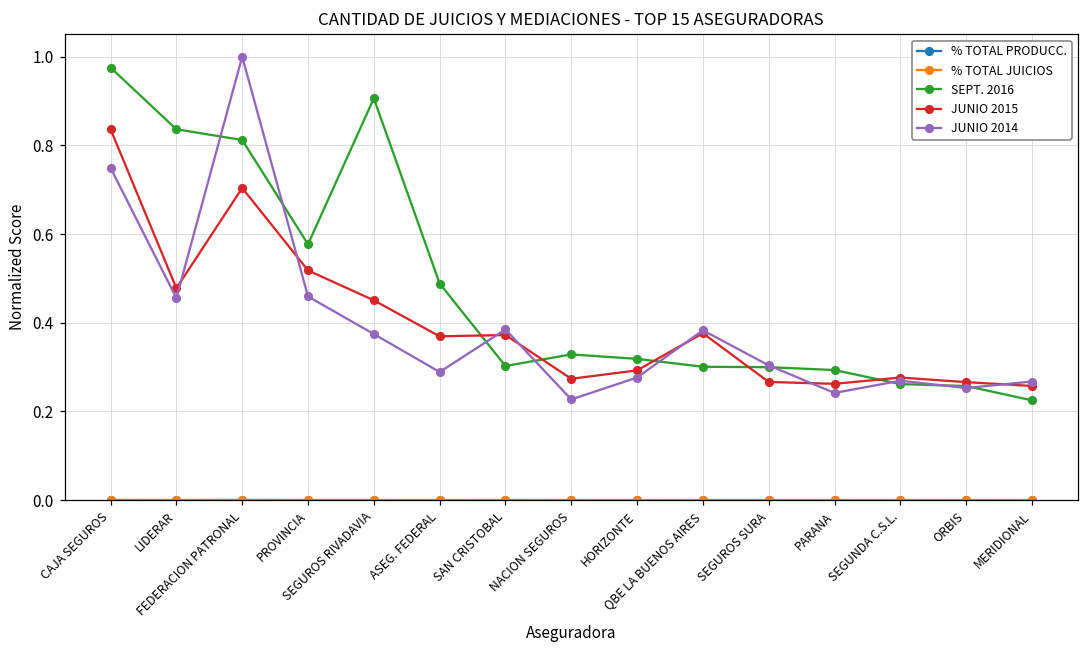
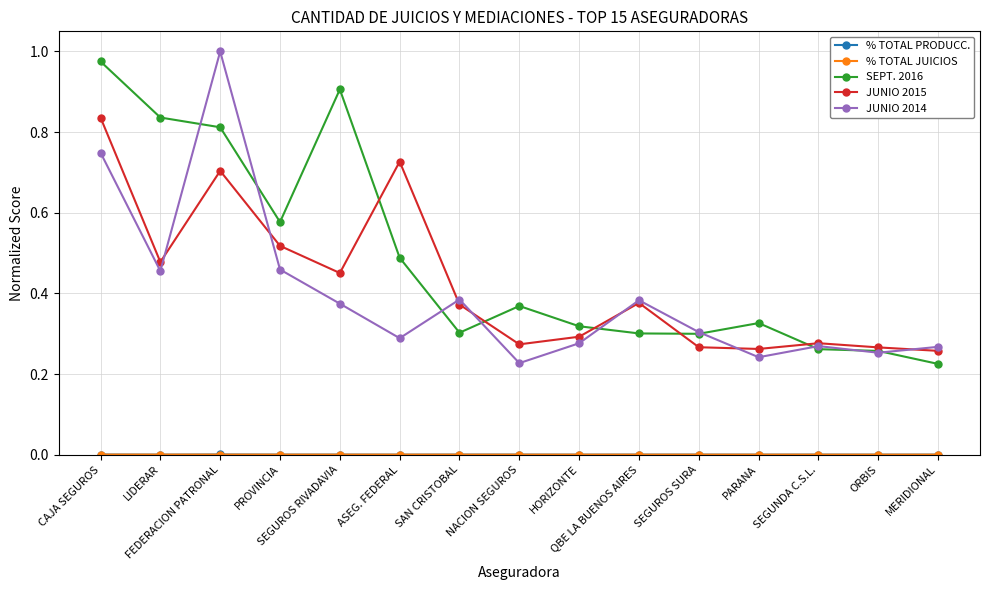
  {
    "SEPT. 2016": {
      "CAJA SEGUROS": 0.98,
      "LIDERAR": 0.84,
      "FEDERACION PATRONAL": 0.81,
      "PROVINCIA": 0.58,
      "SEGUROS RIVADAVIA": 0.91,
      "ASEG. FEDERAL": 0.49,
      "SAN CRISTOBAL": 0.30,
-     "NACION SEGUROS": 0.33,
+     "NACION SEGUROS": 0.37,
      "HORIZONTE": 0.32,
      "QBE LA BUENOS AIRES": 0.30,
-     "PARANA": 0.29,
+     "PARANA": 0.33,
      "SEGUNDA C.S.L.": 0.26,
      "MERIDIONAL": 0.23
    },
    "JUNIO 2015": {
      "CAJA SEGUROS": 0.84,
      "LIDERAR": 0.48,
      "FEDERACION PATRONAL": 0.70,
      "PROVINCIA": 0.52,
      "SEGUROS RIVADAVIA": 0.45,
-     "ASEG. FEDERAL": 0.37,
+     "ASEG. FEDERAL": 0.73,
      "SAN CRISTOBAL": 0.37,
      "NACION SEGUROS": 0.27,
      "HORIZONTE": 0.29,
      "QBE LA BUENOS AIRES": 0.38,
      "SEGUROS SURA": 0.27,
      "PARANA": 0.26,
      "SEGUNDA C.S.L.": 0.28,
      "ORBIS": 0.27,
      "MERIDIONAL": 0.26
    },
    "JUNIO 2014": {
      "CAJA SEGUROS": 0.75,
      "LIDERAR": 0.46,
      "FEDERACION PATRONAL": 1.00,
      "PROVINCIA": 0.46,
      "SEGUROS RIVADAVIA": 0.37,
      "ASEG. FEDERAL": 0.29,
      "SAN CRISTOBAL": 0.38,
      "NACION SEGUROS": 0.23,
      "HORIZONTE": 0.28,
      "QBE LA BUENOS AIRES": 0.38,
      "PARANA": 0.24,
      "SEGUNDA C.S.L.": 0.27,
      "MERIDIONAL": 0.27
    }
  }
